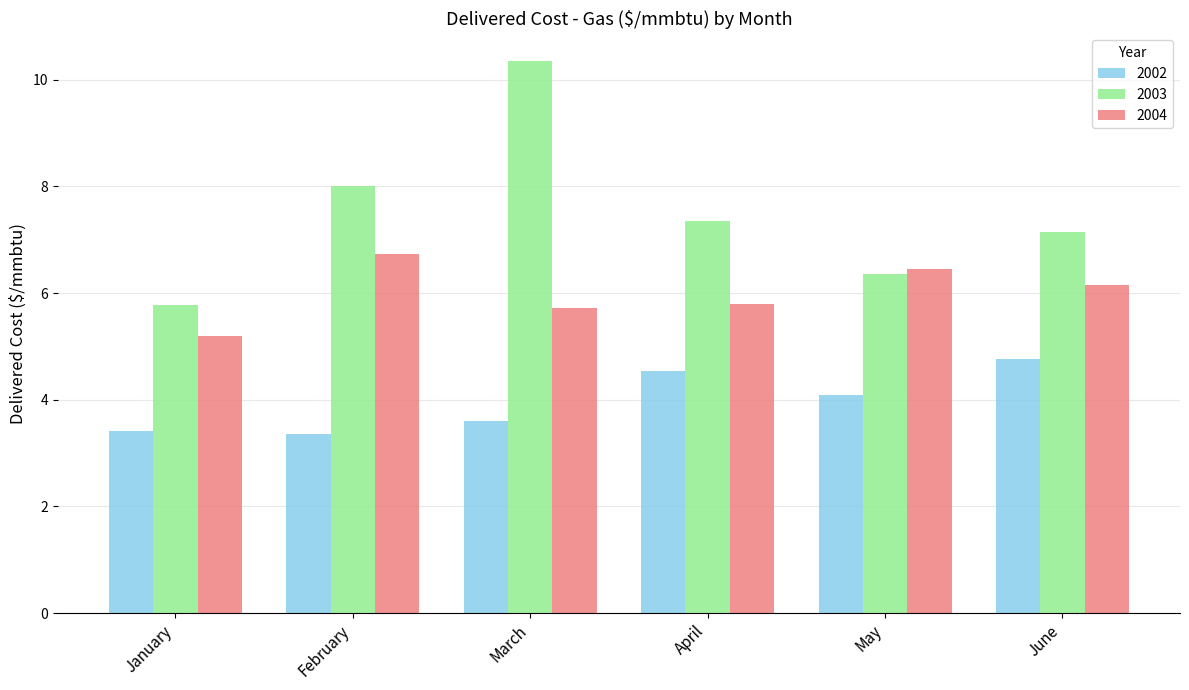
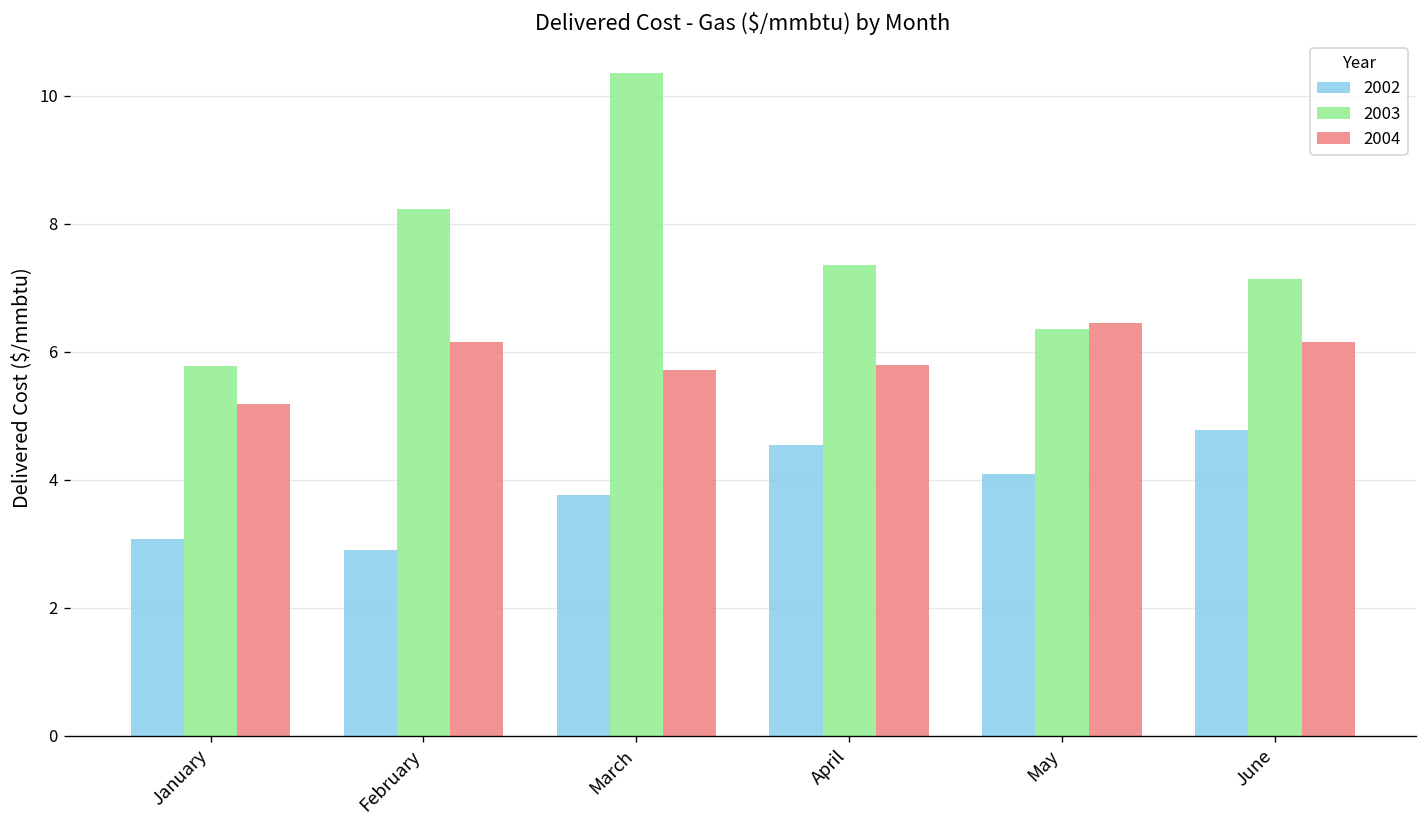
  {
    "2002": {
-     "January": 3.4,
-     "February": 3.4,
-     "March": 3.6,
+     "January": 3.1,
+     "February": 2.9,
+     "March": 3.8,
      "April": 4.5,
      "May": 4.1,
      "June": 4.8
    },
    "2003": {
      "January": 5.8,
-     "February": 8.0,
+     "February": 8.2,
      "March": 10.4,
      "April": 7.4,
      "May": 6.4,
      "June": 7.1
    },
    "2004": {
      "January": 5.2,
-     "February": 6.7,
+     "February": 6.1,
      "March": 5.7,
      "April": 5.8,
      "May": 6.5,
      "June": 6.2
    }
  }
